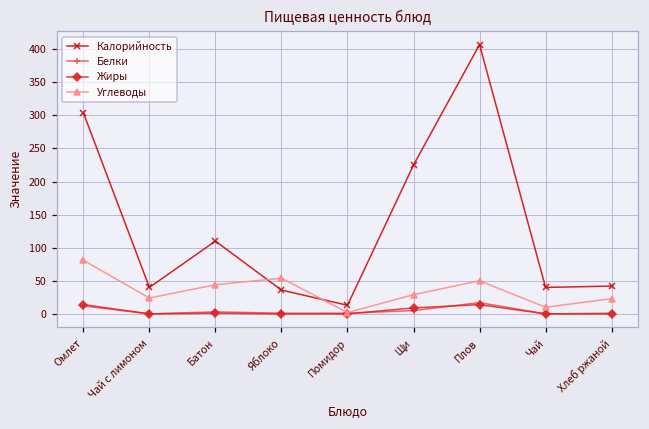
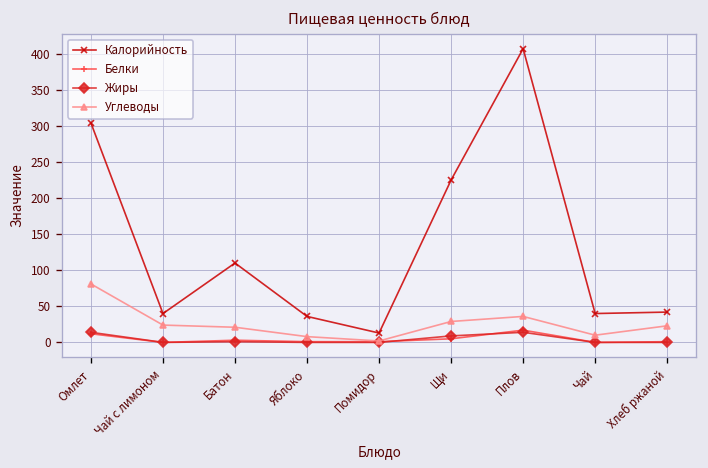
  {
    "Углеводы": {
      "Омлет": 80,
      "Чай с лимоном": 20,
-     "Батон": 40,
-     "Яблоко": 50,
+     "Батон": 20,
+     "Яблоко": 10,
      "Щи": 30,
-     "Плов": 50,
+     "Плов": 40,
      "Чай": 10,
      "Хлеб ржаной": 20
    }
  }
